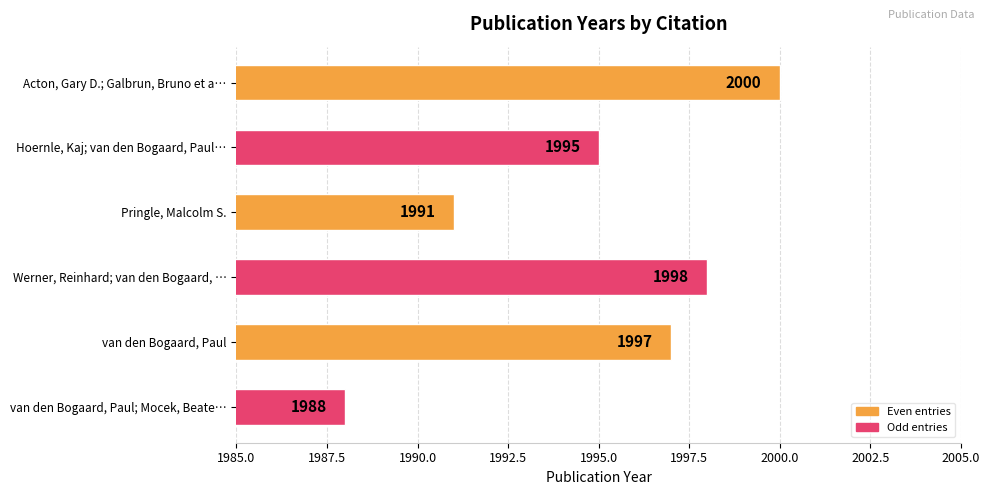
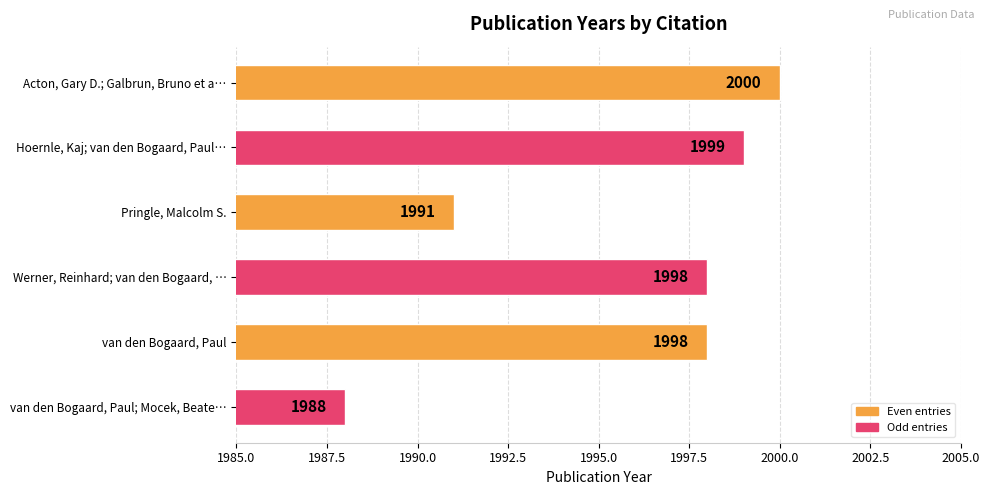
  {
    "Acton, Gary D.; Galbrun, Bruno et a…": 2000,
-   "Hoernle, Kaj; van den Bogaard, Paul…": 1995,
+   "Hoernle, Kaj; van den Bogaard, Paul…": 1999,
    "Pringle, Malcolm S.": 1991,
    "Werner, Reinhard; van den Bogaard, …": 1998,
-   "van den Bogaard, Paul": 1997,
+   "van den Bogaard, Paul": 1998,
    "van den Bogaard, Paul; Mocek, Beate…": 1988
  }
